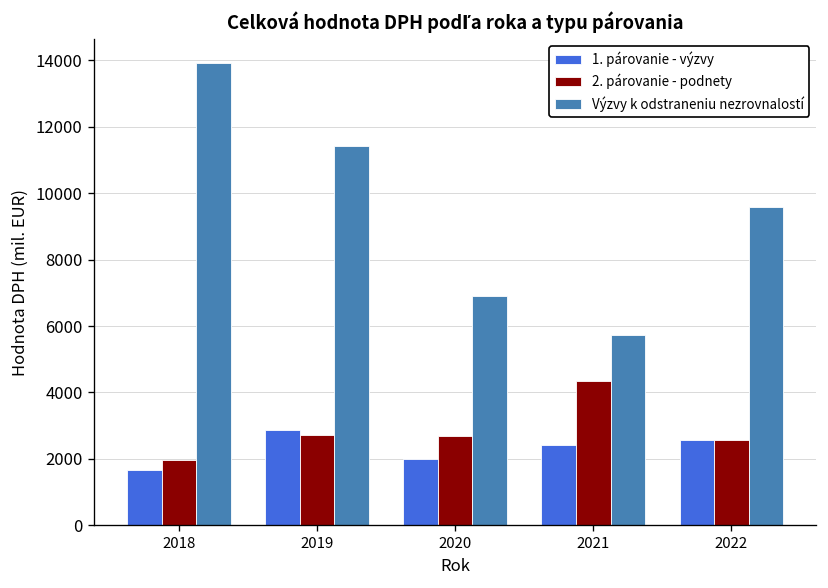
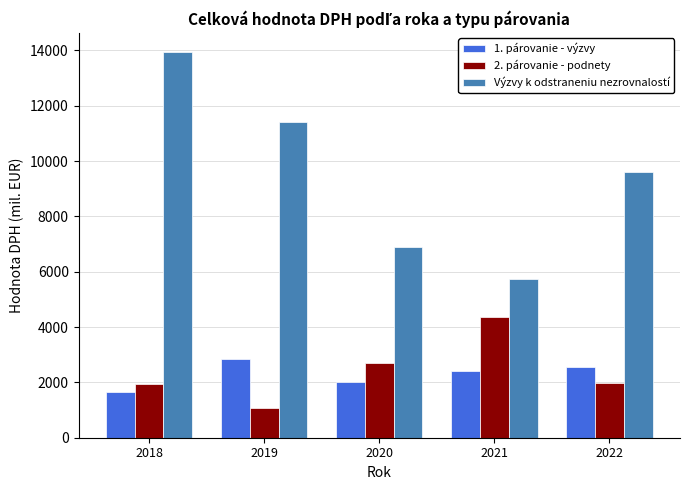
  {
    "2. párovanie - podnety": {
      "2018": 2000,
-     "2019": 2700,
+     "2019": 1100,
      "2020": 2700,
      "2021": 4300,
-     "2022": 2600
+     "2022": 2000
    }
  }
